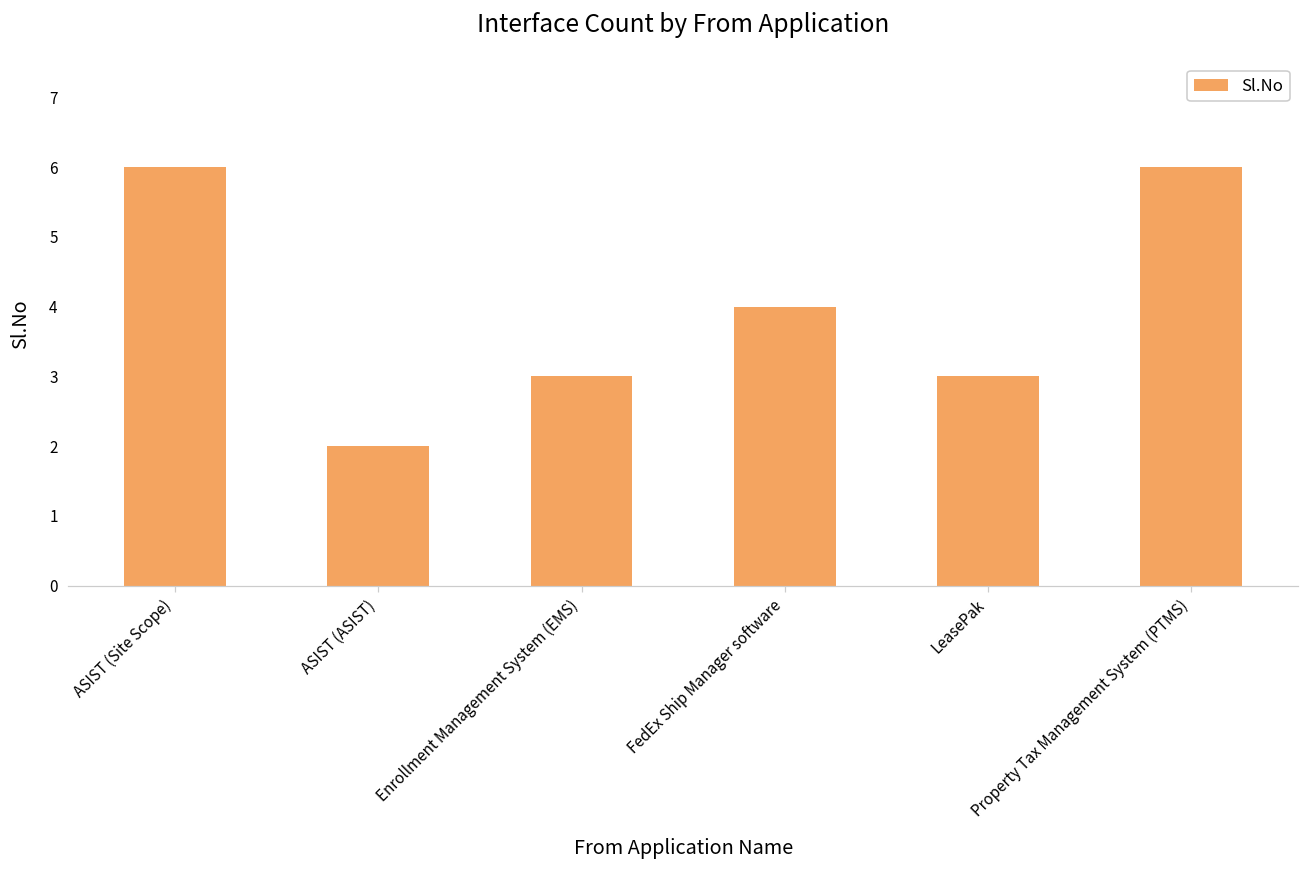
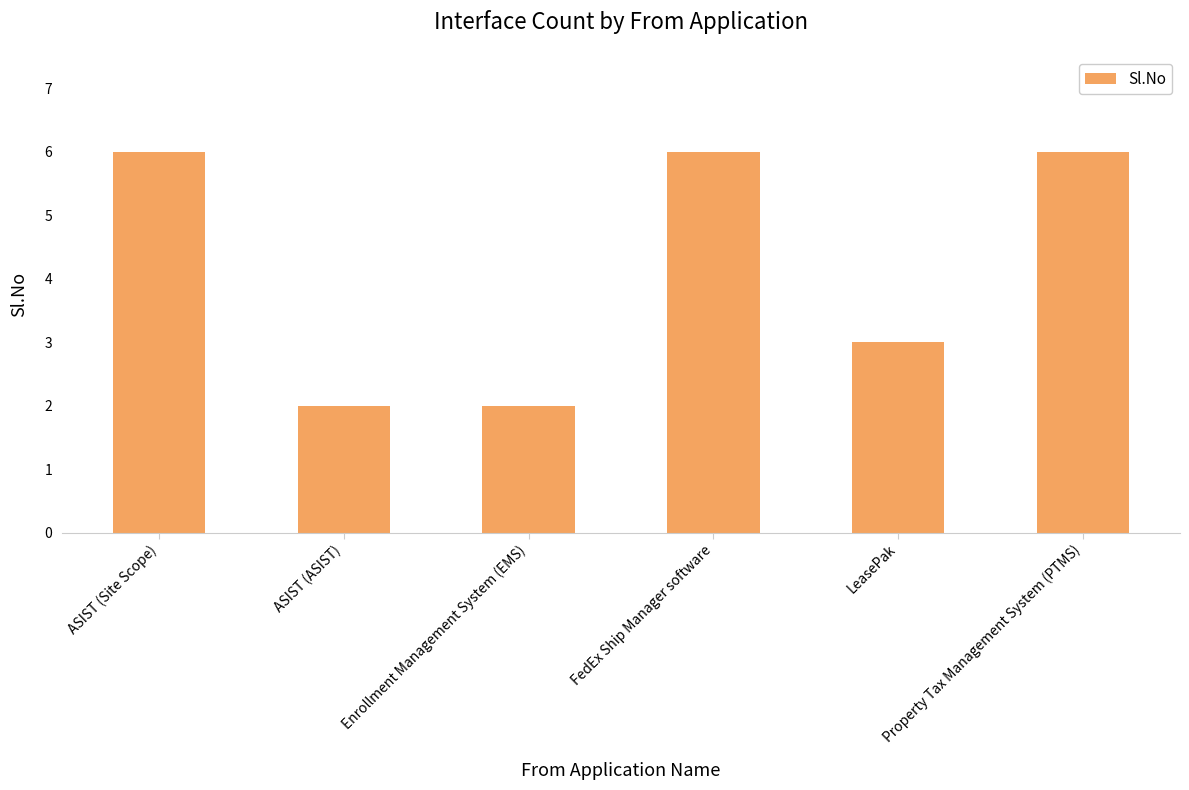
  {
    "ASIST (Site Scope)": 6,
    "ASIST (ASIST)": 2,
-   "Enrollment Management System (EMS)": 3,
-   "FedEx Ship Manager software": 4,
+   "Enrollment Management System (EMS)": 2,
+   "FedEx Ship Manager software": 6,
    "LeasePak": 3,
    "Property Tax Management System (PTMS)": 6
  }
